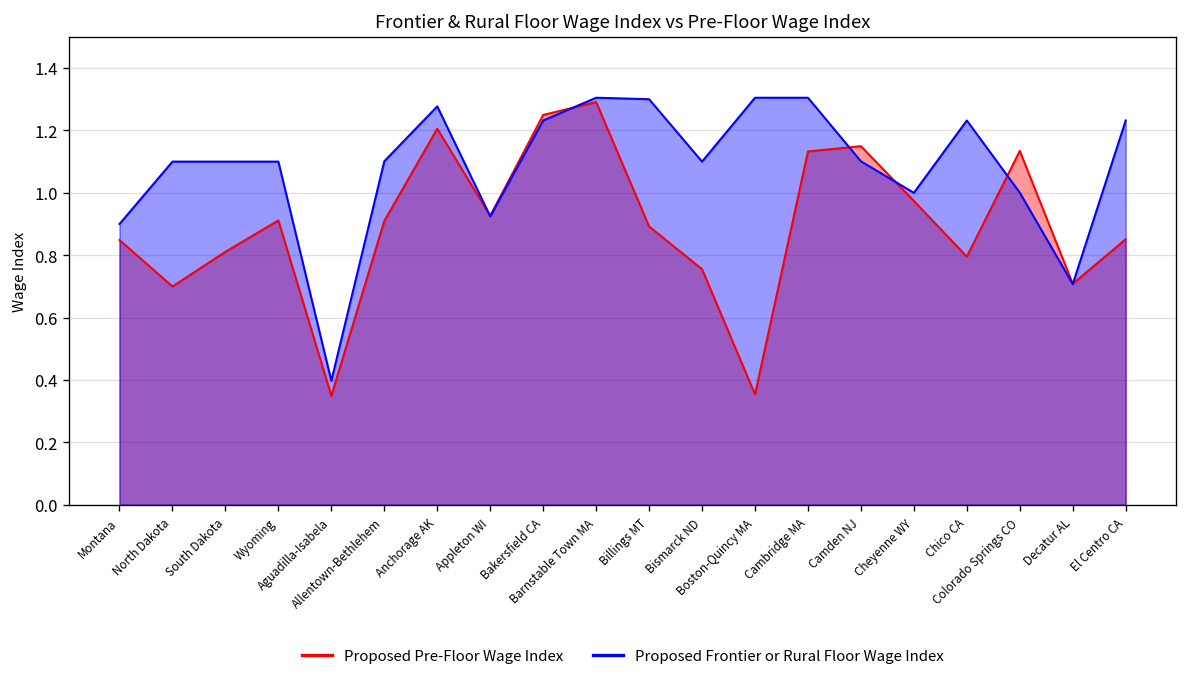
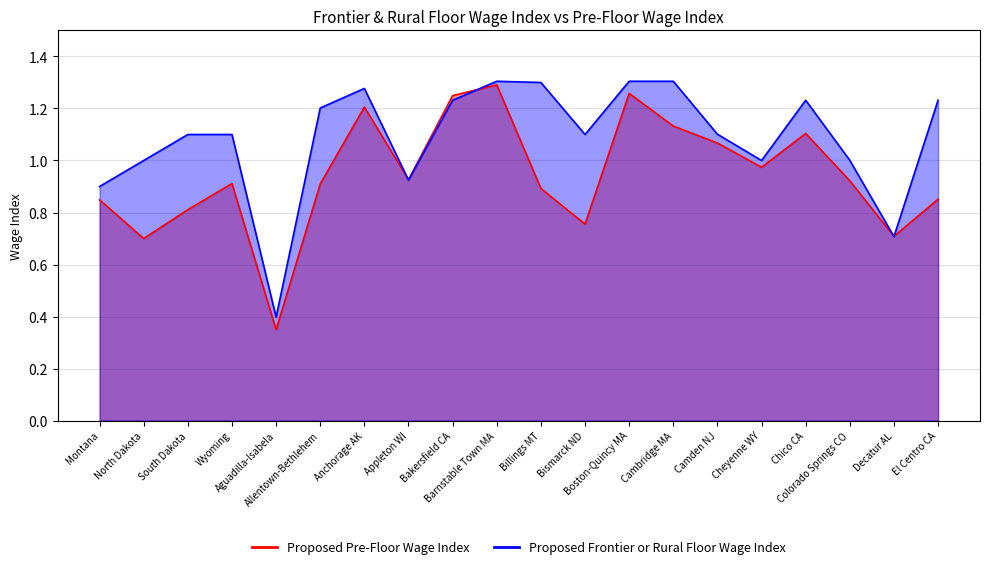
  {
    "Proposed Pre-Floor Wage Index": {
      "Montana": 0.85,
      "North Dakota": 0.70,
      "South Dakota": 0.81,
      "Wyoming": 0.91,
      "Aguadilla-Isabela": 0.35,
      "Allentown-Bethlehem": 0.91,
      "Anchorage AK": 1.21,
      "Bakersfield CA": 1.25,
      "Barnstable Town MA": 1.29,
      "Billings MT": 0.89,
      "Bismarck ND": 0.76,
-     "Boston-Quincy MA": 0.35,
+     "Boston-Quincy MA": 1.26,
      "Cambridge MA": 1.13,
-     "Camden NJ": 1.15,
+     "Camden NJ": 1.07,
      "Cheyenne WY": 0.97,
-     "Chico CA": 0.80,
-     "Colorado Springs CO": 1.13,
+     "Chico CA": 1.10,
+     "Colorado Springs CO": 0.92,
      "El Centro CA": 0.85
    },
    "Proposed Frontier or Rural Floor Wage Index": {
      "Montana": 0.90,
-     "North Dakota": 1.1,
+     "North Dakota": 1.0,
      "South Dakota": 1.10,
      "Wyoming": 1.10,
      "Aguadilla-Isabela": 0.40,
-     "Allentown-Bethlehem": 1.10,
+     "Allentown-Bethlehem": 1.20,
      "Anchorage AK": 1.28,
      "Bakersfield CA": 1.23,
      "Barnstable Town MA": 1.30,
      "Billings MT": 1.30,
      "Bismarck ND": 1.10,
      "Boston-Quincy MA": 1.30,
      "Cambridge MA": 1.30,
      "Camden NJ": 1.10,
      "Cheyenne WY": 1.00,
      "Chico CA": 1.23,
      "Colorado Springs CO": 1.00,
      "El Centro CA": 1.23
    }
  }
